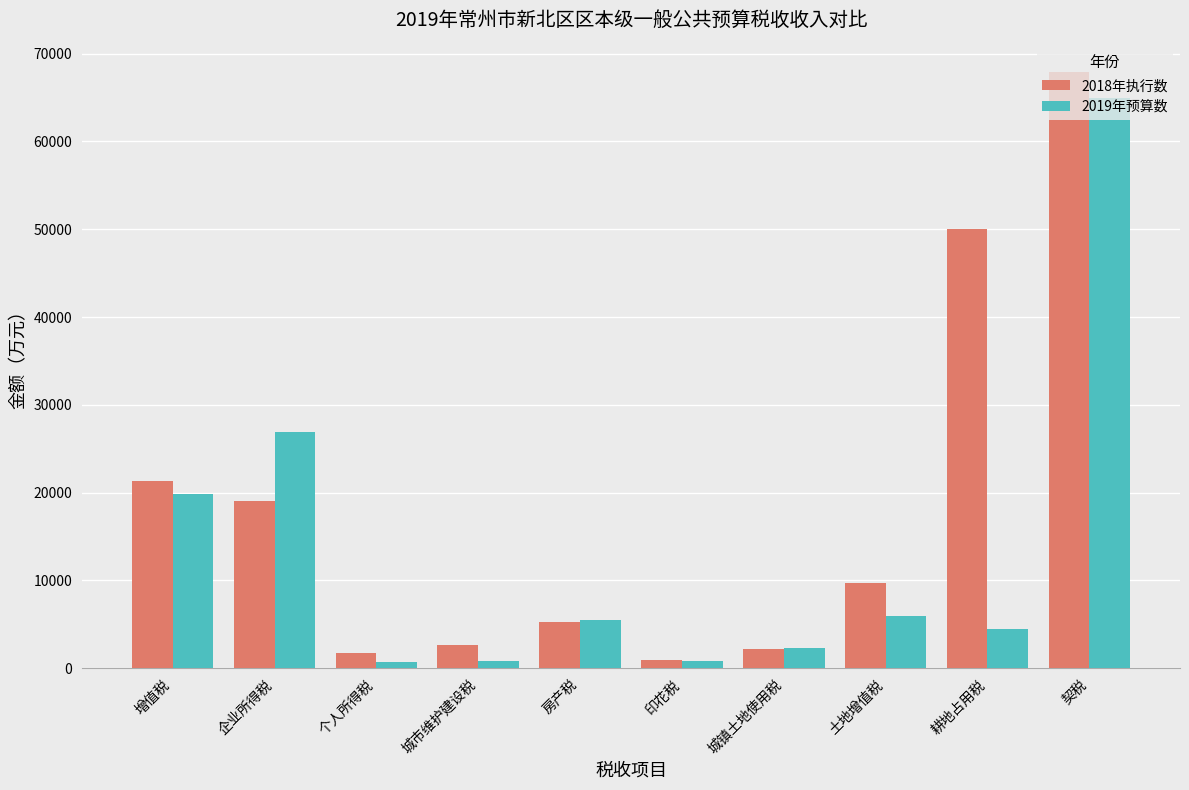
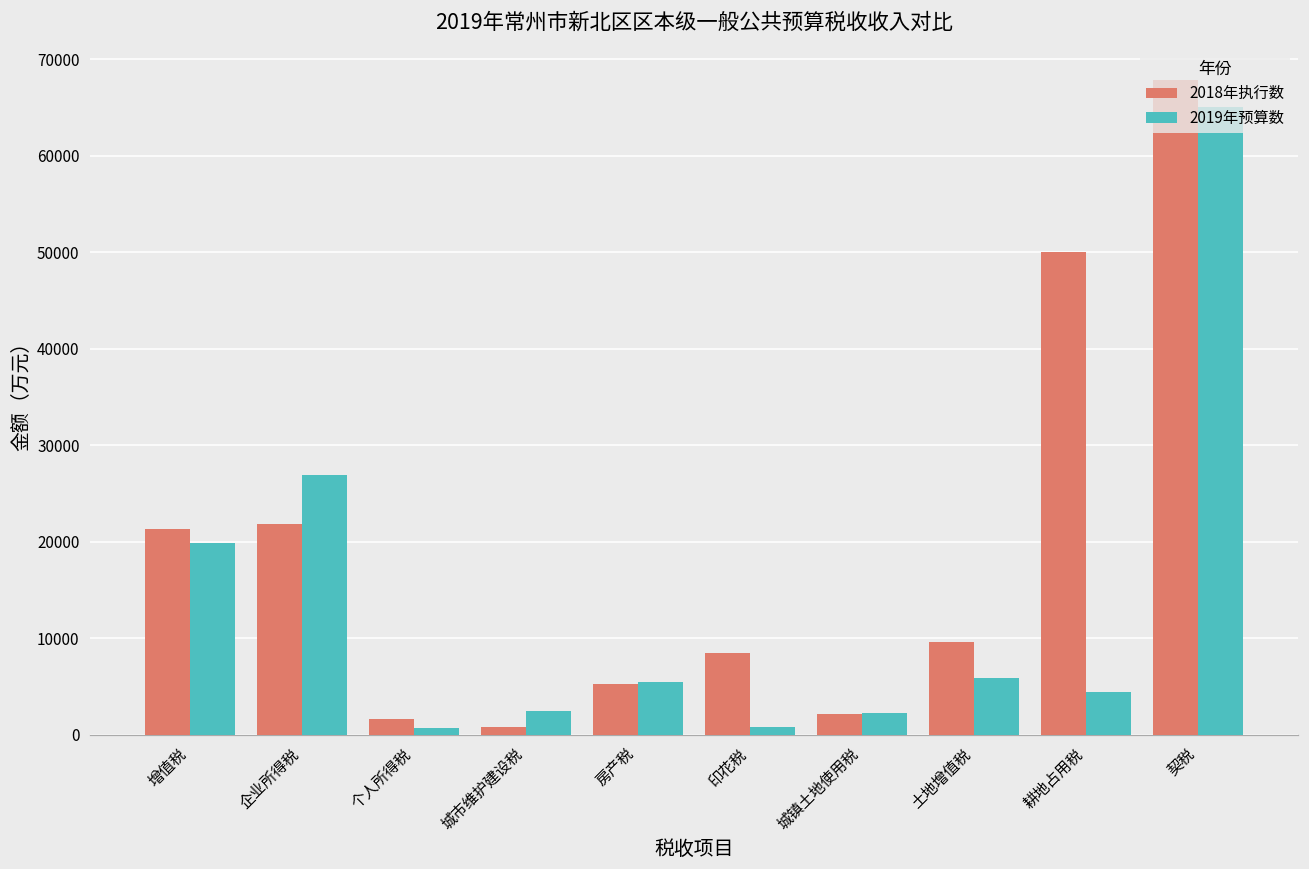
  {
    "2018年执行数": {
      "增值税": 21000,
-     "企业所得税": 19000,
+     "企业所得税": 22000,
      "个人所得税": 2000,
-     "城市维护建设税": 3000,
+     "城市维护建设税": 1000,
      "房产税": 5000,
-     "印花税": 1000,
+     "印花税": 8000,
      "城镇土地使用税": 2000,
      "土地增值税": 10000,
      "耕地占用税": 50000
    },
    "2019年预算数": {
      "增值税": 20000,
      "企业所得税": 27000,
      "个人所得税": 1000,
-     "城市维护建设税": 1000,
+     "城市维护建设税": 3000,
      "房产税": 6000,
      "印花税": 1000,
      "城镇土地使用税": 2000,
      "土地增值税": 6000,
      "耕地占用税": 5000
    }
  }
